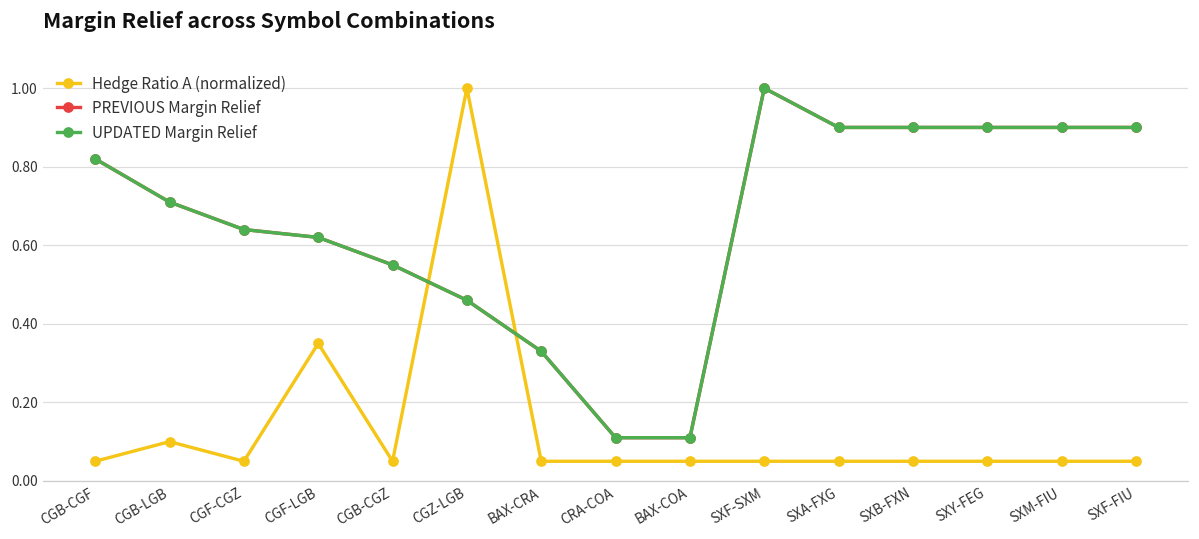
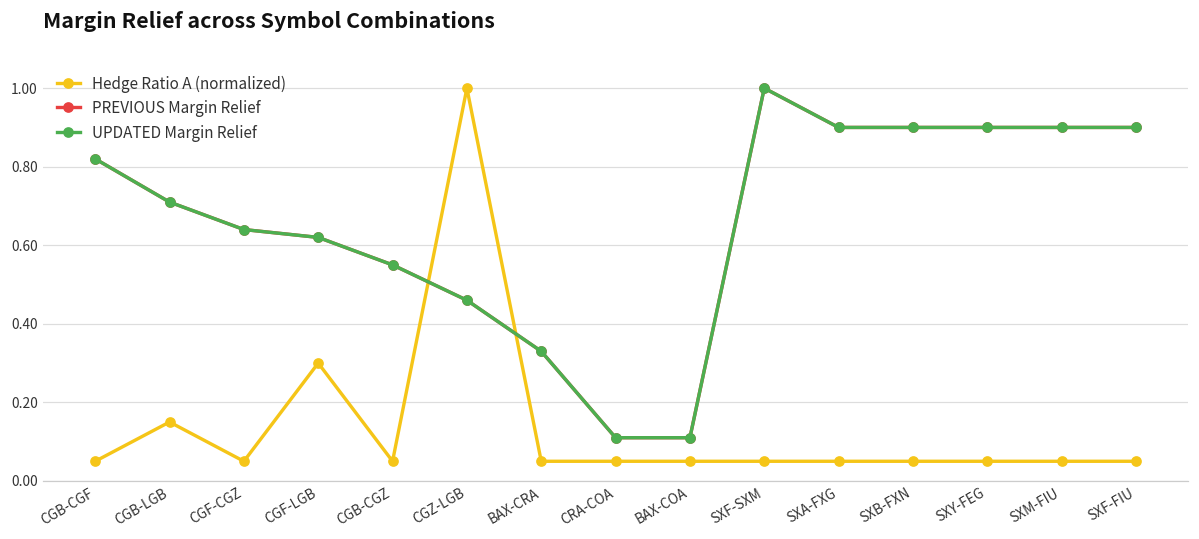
  {
    "Hedge Ratio A (normalized)": {
      "CGB-CGF": 0.05,
-     "CGB-LGB": 0.10,
+     "CGB-LGB": 0.15,
      "CGF-CGZ": 0.05,
-     "CGF-LGB": 0.35,
+     "CGF-LGB": 0.30,
      "CGB-CGZ": 0.05,
      "CGZ-LGB": 1.00,
      "BAX-CRA": 0.05,
      "CRA-COA": 0.05,
      "BAX-COA": 0.05,
      "SXF-SXM": 0.05,
      "SXA-FXG": 0.05,
      "SXB-FXN": 0.05,
      "SXY-FEG": 0.05,
      "SXM-FIU": 0.05,
      "SXF-FIU": 0.05
    },
    "UPDATED Margin Relief": {
      "CGB-CGF": 0.82,
      "CGB-LGB": 0.71,
      "CGF-CGZ": 0.64,
      "CGF-LGB": 0.62,
      "CGB-CGZ": 0.55,
      "CGZ-LGB": 0.46,
      "BAX-CRA": 0.33,
      "CRA-COA": 0.11,
      "BAX-COA": 0.11,
      "SXF-SXM": 1.00,
      "SXA-FXG": 0.90,
      "SXB-FXN": 0.90,
      "SXY-FEG": 0.90,
      "SXM-FIU": 0.90,
      "SXF-FIU": 0.90
    }
  }
